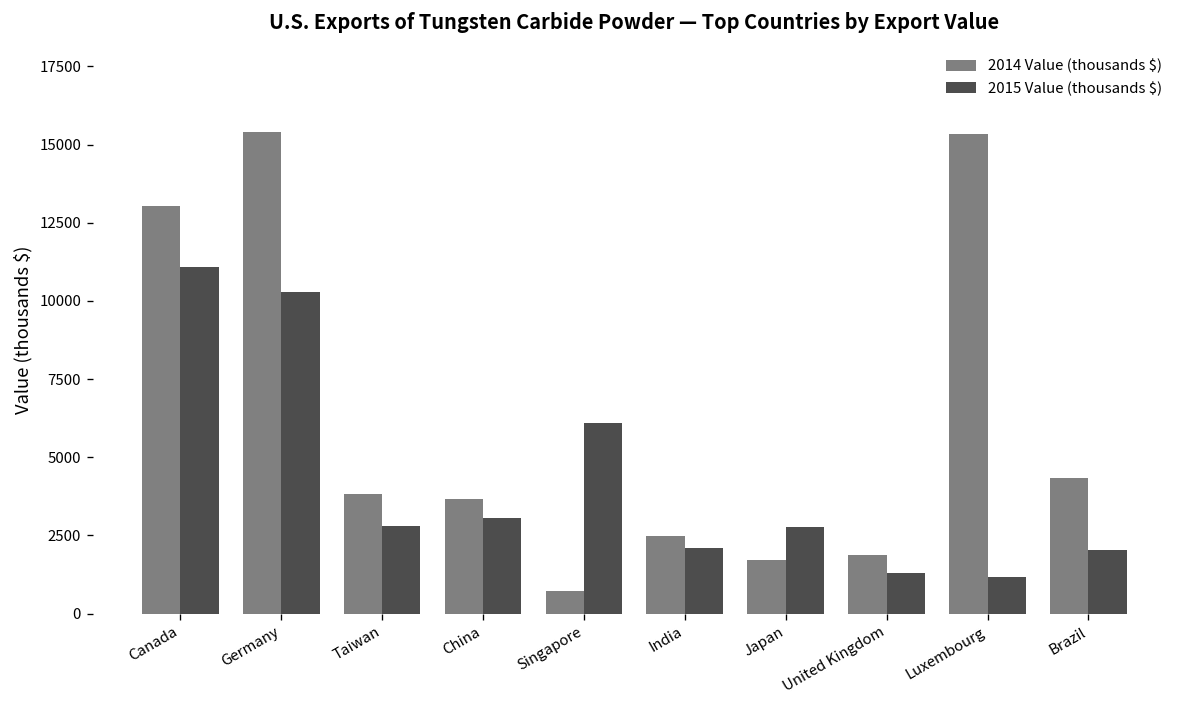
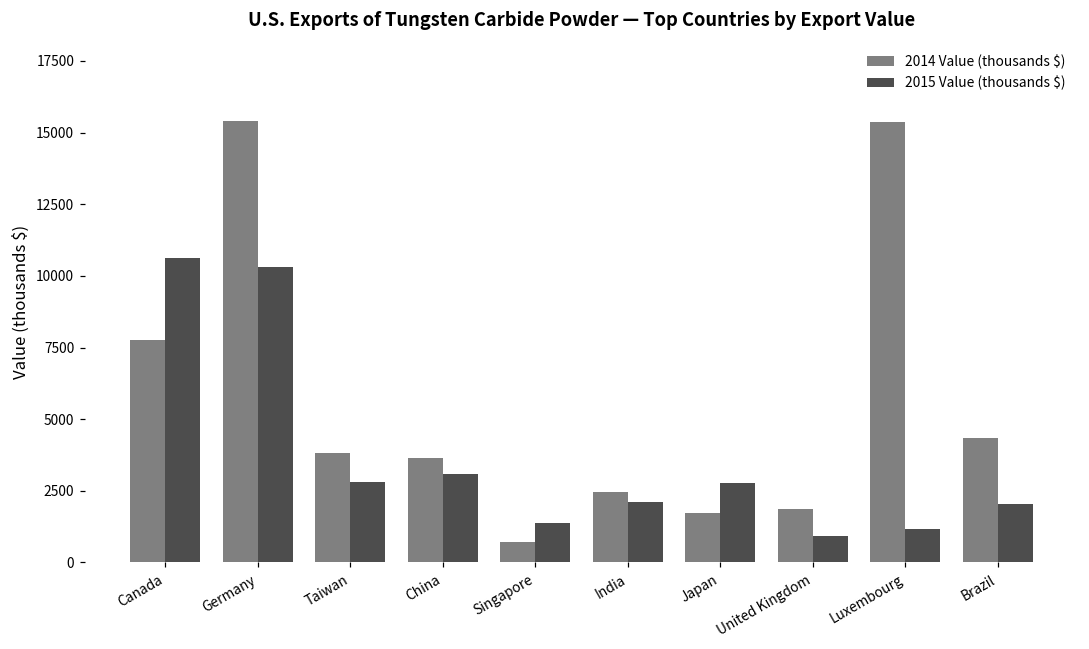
  {
    "2014 Value (thousands $)": {
-     "Canada": 13000,
+     "Canada": 7800,
      "Germany": 15400,
      "Taiwan": 3800,
      "China": 3700,
      "Singapore": 700,
      "India": 2500,
      "Japan": 1700,
      "United Kingdom": 1900,
      "Luxembourg": 15400,
      "Brazil": 4300
    },
    "2015 Value (thousands $)": {
-     "Canada": 11100,
+     "Canada": 10600,
      "Germany": 10300,
      "Taiwan": 2800,
      "China": 3100,
-     "Singapore": 6100,
+     "Singapore": 1400,
      "India": 2100,
      "Japan": 2800,
-     "United Kingdom": 1300,
+     "United Kingdom": 900,
      "Luxembourg": 1200,
      "Brazil": 2100
    }
  }
